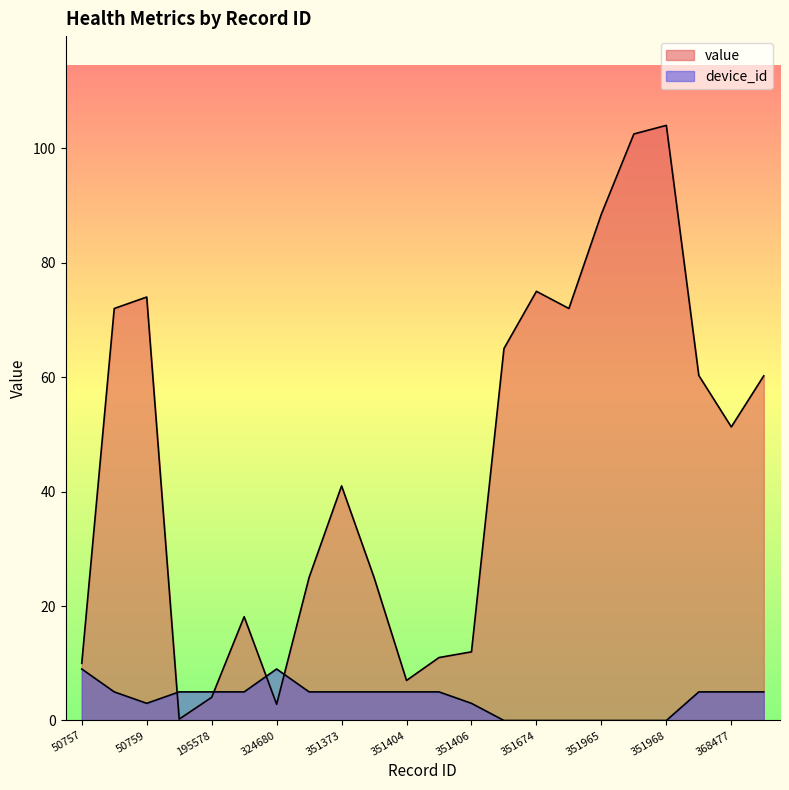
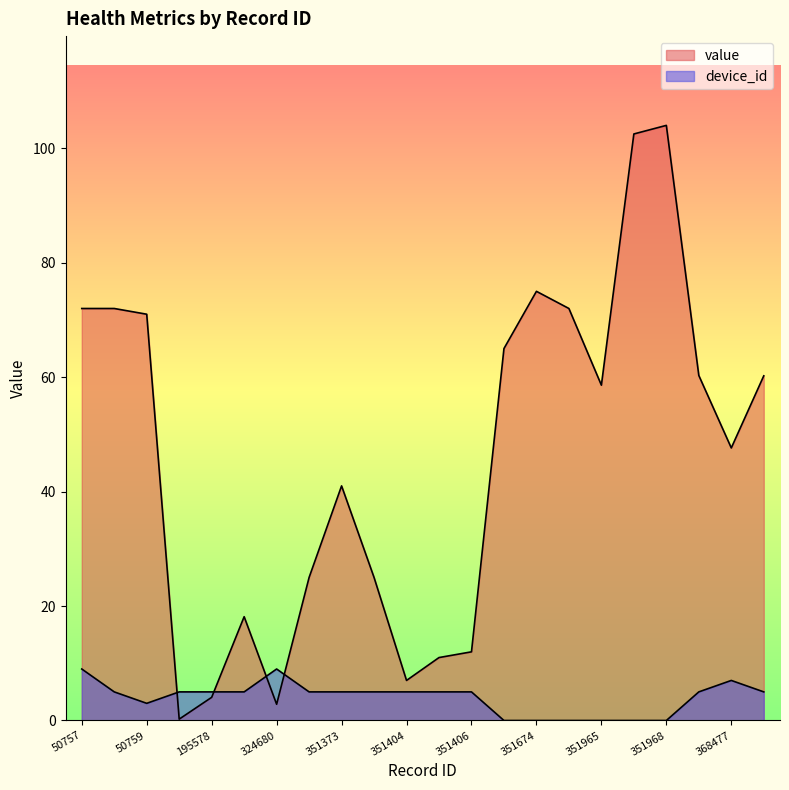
  {
    "value": {
-     "50757": 10,
-     "50759": 74,
+     "50757": 72,
+     "50759": 71,
      "195578": 4,
      "324680": 3,
      "351373": 41,
      "351404": 7,
      "351406": 12,
      "351674": 75,
-     "351965": 89,
+     "351965": 59,
      "351968": 104,
-     "368477": 51
+     "368477": 48
    },
    "device_id": {
      "50757": 9,
      "50759": 3,
      "195578": 5,
      "324680": 9,
      "351373": 5,
      "351404": 5,
-     "351406": 3,
+     "351406": 5,
      "351674": 0,
      "351965": 0,
      "351968": 0,
-     "368477": 5
+     "368477": 7
    }
  }
